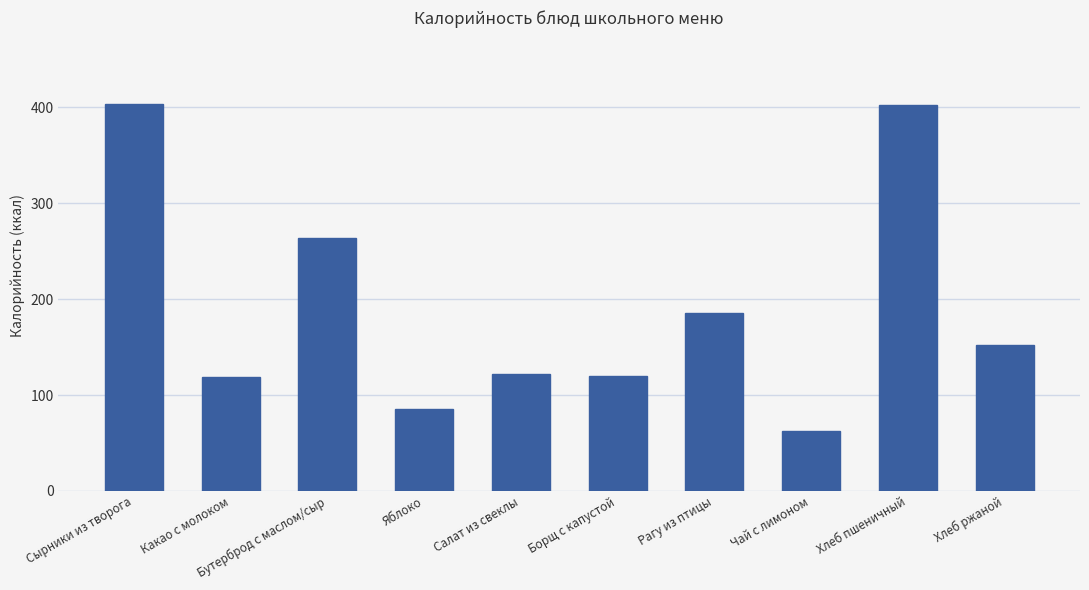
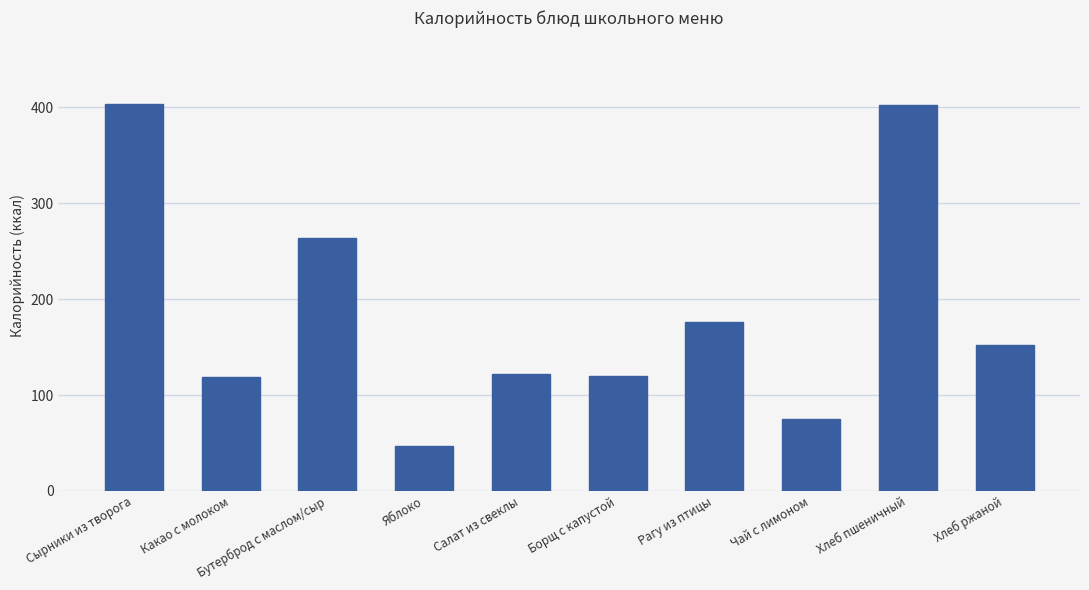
  {
    "Сырники из творога": 400,
    "Какао с молоком": 120,
    "Бутерброд с маслом/сыр": 260,
-   "Яблоко": 90,
+   "Яблоко": 50,
    "Салат из свеклы": 120,
    "Борщ с капустой": 120,
-   "Рагу из птицы": 190,
-   "Чай с лимоном": 60,
+   "Рагу из птицы": 180,
+   "Чай с лимоном": 80,
    "Хлеб пшеничный": 400,
    "Хлеб ржаной": 150
  }
